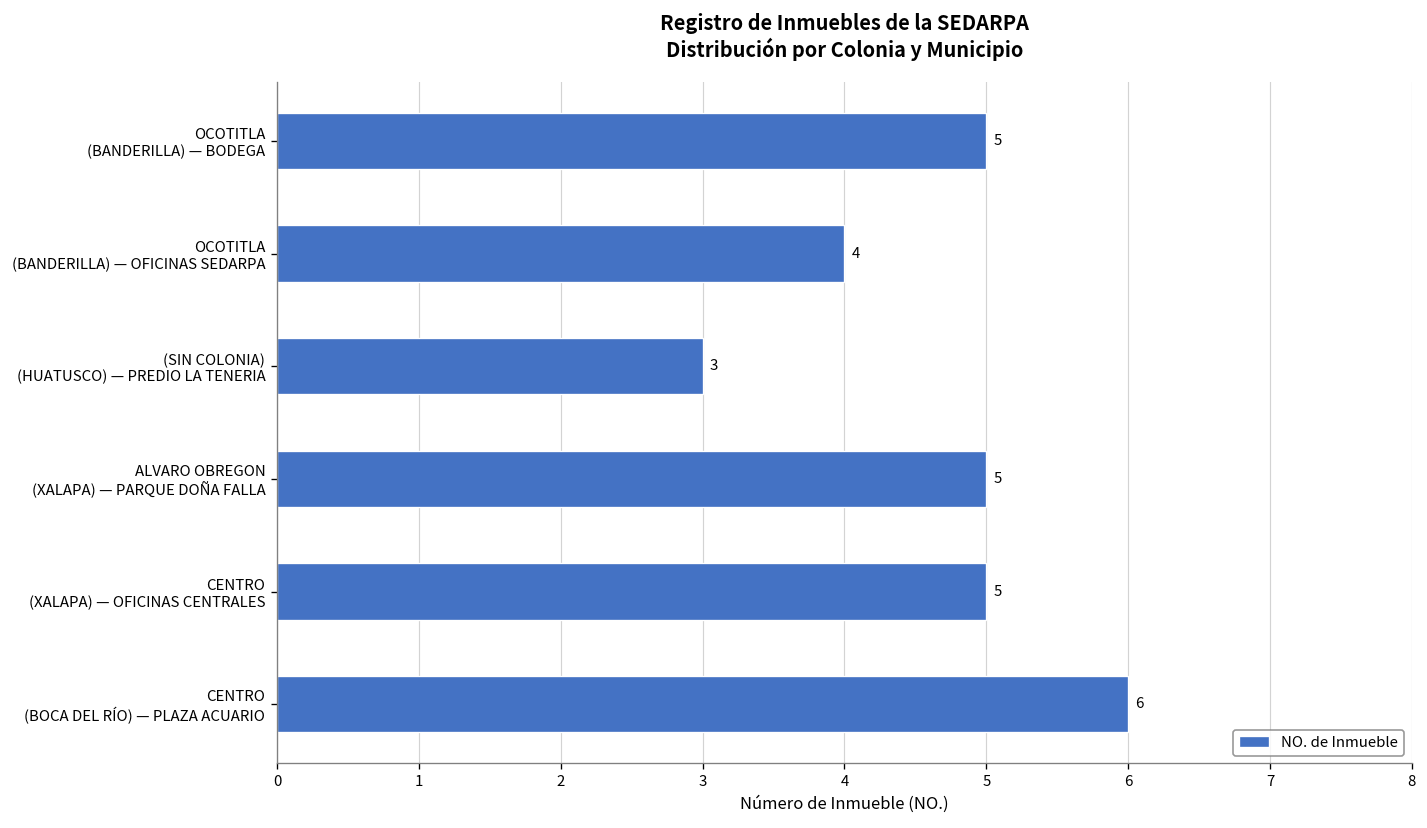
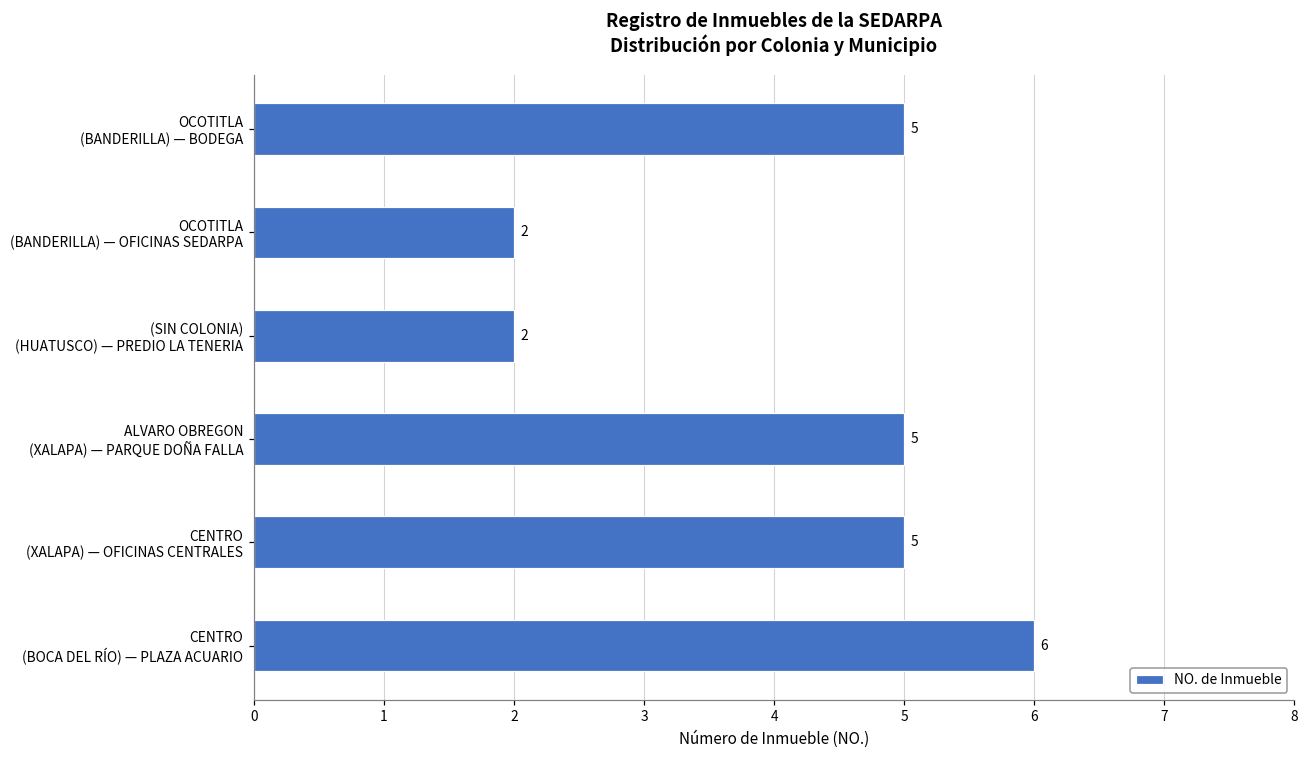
  {
    "OCOTITLA (BANDERILLA) — BODEGA": 5,
-   "OCOTITLA (BANDERILLA) — OFICINAS SEDARPA": 4,
-   "(SIN COLONIA) (HUATUSCO) — PREDIO LA TENERIA": 3,
+   "OCOTITLA (BANDERILLA) — OFICINAS SEDARPA": 2,
+   "(SIN COLONIA) (HUATUSCO) — PREDIO LA TENERIA": 2,
    "ALVARO OBREGON (XALAPA) — PARQUE DOÑA FALLA": 5,
    "CENTRO (XALAPA) — OFICINAS CENTRALES": 5,
    "CENTRO (BOCA DEL RÍO) — PLAZA ACUARIO": 6
  }
